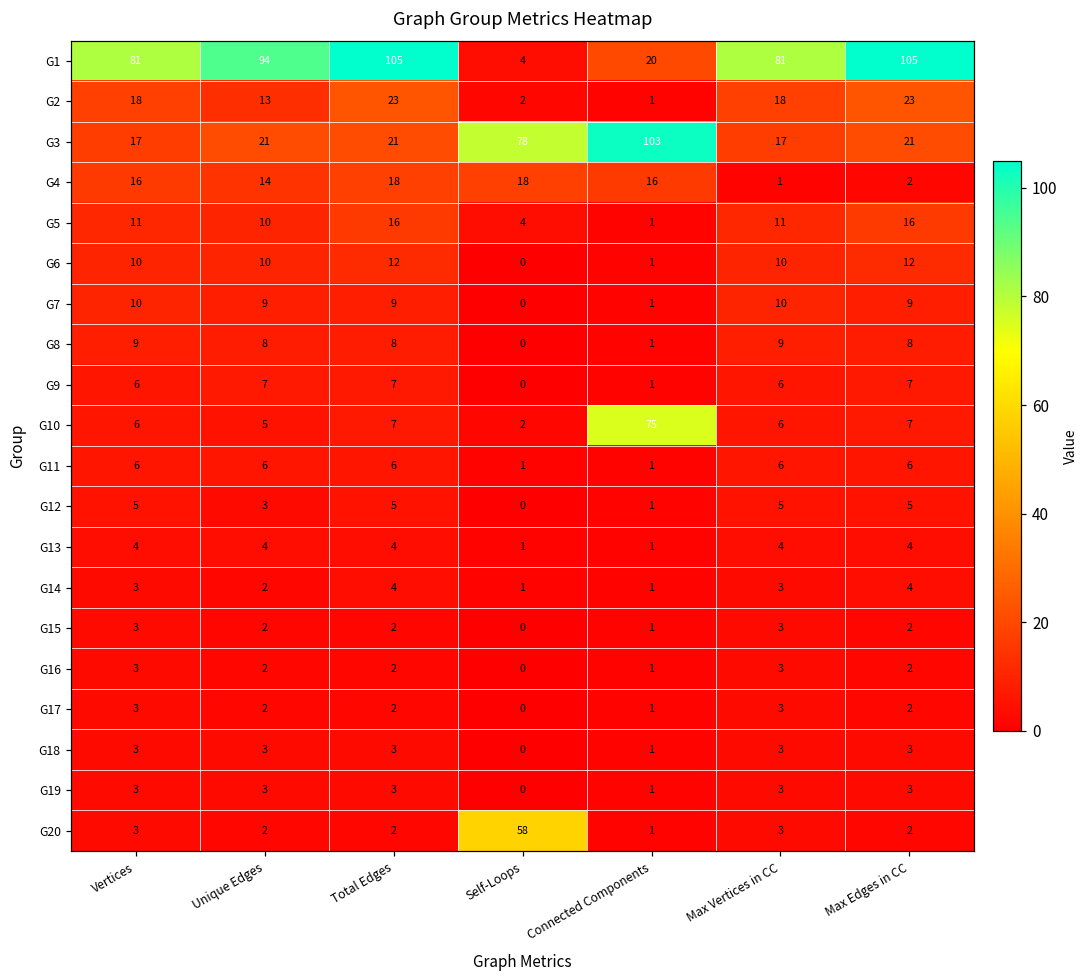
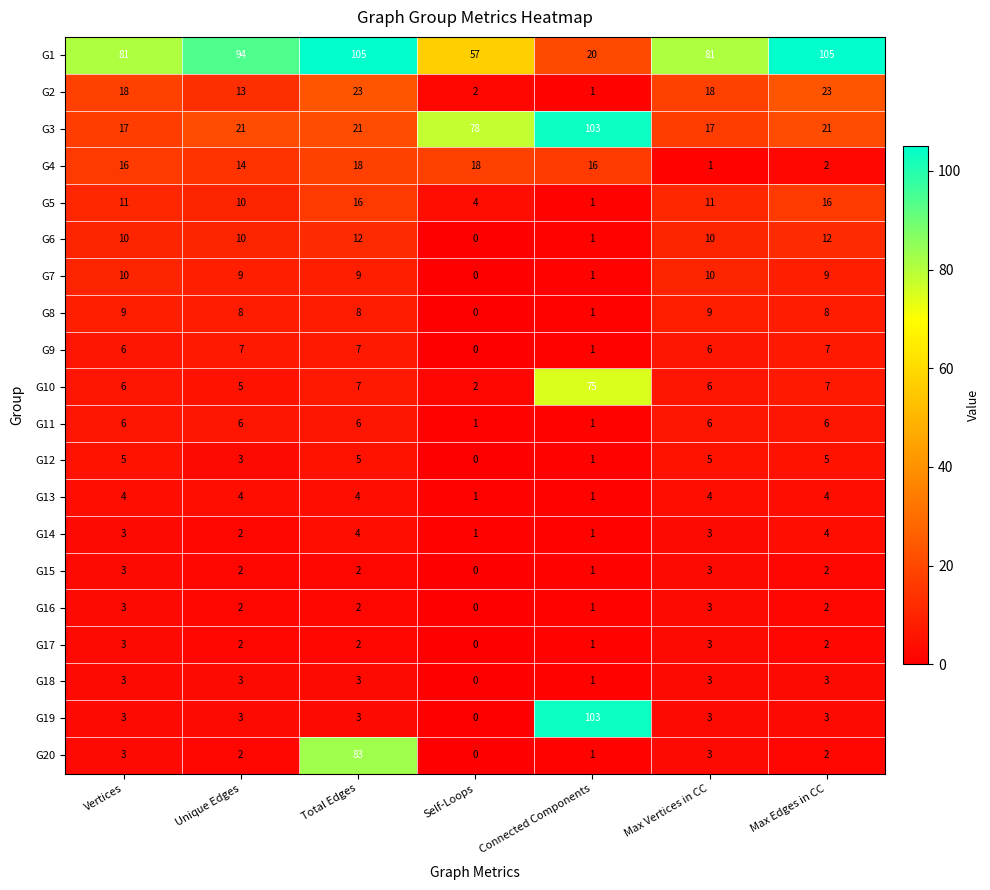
  {
    "G1": {
      "Vertices": 81,
      "Unique Edges": 94,
      "Total Edges": 105,
-     "Self-Loops": 4,
+     "Self-Loops": 57,
      "Connected Components": 20,
      "Max Vertices in CC": 81,
      "Max Edges in CC": 105
    },
    "G2": {
      "Vertices": 18,
      "Unique Edges": 13,
      "Total Edges": 23,
      "Self-Loops": 2,
      "Connected Components": 1,
      "Max Vertices in CC": 18,
      "Max Edges in CC": 23
    },
    "G3": {
      "Vertices": 17,
      "Unique Edges": 21,
      "Total Edges": 21,
      "Self-Loops": 78,
      "Connected Components": 103,
      "Max Vertices in CC": 17,
      "Max Edges in CC": 21
    },
    "G4": {
      "Vertices": 16,
      "Unique Edges": 14,
      "Total Edges": 18,
      "Self-Loops": 18,
      "Connected Components": 16,
      "Max Vertices in CC": 1,
      "Max Edges in CC": 2
    },
    "G5": {
      "Vertices": 11,
      "Unique Edges": 10,
      "Total Edges": 16,
      "Self-Loops": 4,
      "Connected Components": 1,
      "Max Vertices in CC": 11,
      "Max Edges in CC": 16
    },
    "G6": {
      "Vertices": 10,
      "Unique Edges": 10,
      "Total Edges": 12,
      "Self-Loops": 0,
      "Connected Components": 1,
      "Max Vertices in CC": 10,
      "Max Edges in CC": 12
    },
    "G7": {
      "Vertices": 10,
      "Unique Edges": 9,
      "Total Edges": 9,
      "Self-Loops": 0,
      "Connected Components": 1,
      "Max Vertices in CC": 10,
      "Max Edges in CC": 9
    },
    "G8": {
      "Vertices": 9,
      "Unique Edges": 8,
      "Total Edges": 8,
      "Self-Loops": 0,
      "Connected Components": 1,
      "Max Vertices in CC": 9,
      "Max Edges in CC": 8
    },
    "G9": {
      "Vertices": 6,
      "Unique Edges": 7,
      "Total Edges": 7,
      "Self-Loops": 0,
      "Connected Components": 1,
      "Max Vertices in CC": 6,
      "Max Edges in CC": 7
    },
    "G10": {
      "Vertices": 6,
      "Unique Edges": 5,
      "Total Edges": 7,
      "Self-Loops": 2,
      "Connected Components": 75,
      "Max Vertices in CC": 6,
      "Max Edges in CC": 7
    },
    "G11": {
      "Vertices": 6,
      "Unique Edges": 6,
      "Total Edges": 6,
      "Self-Loops": 1,
      "Connected Components": 1,
      "Max Vertices in CC": 6,
      "Max Edges in CC": 6
    },
    "G12": {
      "Vertices": 5,
      "Unique Edges": 3,
      "Total Edges": 5,
      "Self-Loops": 0,
      "Connected Components": 1,
      "Max Vertices in CC": 5,
      "Max Edges in CC": 5
    },
    "G13": {
      "Vertices": 4,
      "Unique Edges": 4,
      "Total Edges": 4,
      "Self-Loops": 1,
      "Connected Components": 1,
      "Max Vertices in CC": 4,
      "Max Edges in CC": 4
    },
    "G14": {
      "Vertices": 3,
      "Unique Edges": 2,
      "Total Edges": 4,
      "Self-Loops": 1,
      "Connected Components": 1,
      "Max Vertices in CC": 3,
      "Max Edges in CC": 4
    },
    "G15": {
      "Vertices": 3,
      "Unique Edges": 2,
      "Total Edges": 2,
      "Self-Loops": 0,
      "Connected Components": 1,
      "Max Vertices in CC": 3,
      "Max Edges in CC": 2
    },
    "G16": {
      "Vertices": 3,
      "Unique Edges": 2,
      "Total Edges": 2,
      "Self-Loops": 0,
      "Connected Components": 1,
      "Max Vertices in CC": 3,
      "Max Edges in CC": 2
    },
    "G17": {
      "Vertices": 3,
      "Unique Edges": 2,
      "Total Edges": 2,
      "Self-Loops": 0,
      "Connected Components": 1,
      "Max Vertices in CC": 3,
      "Max Edges in CC": 2
    },
    "G18": {
      "Vertices": 3,
      "Unique Edges": 3,
      "Total Edges": 3,
      "Self-Loops": 0,
      "Connected Components": 1,
      "Max Vertices in CC": 3,
      "Max Edges in CC": 3
    },
    "G19": {
      "Vertices": 3,
      "Unique Edges": 3,
      "Total Edges": 3,
      "Self-Loops": 0,
-     "Connected Components": 1,
+     "Connected Components": 103,
      "Max Vertices in CC": 3,
      "Max Edges in CC": 3
    },
    "G20": {
      "Vertices": 3,
      "Unique Edges": 2,
-     "Total Edges": 2,
-     "Self-Loops": 58,
+     "Total Edges": 83,
+     "Self-Loops": 0,
      "Connected Components": 1,
      "Max Vertices in CC": 3,
      "Max Edges in CC": 2
    }
  }
